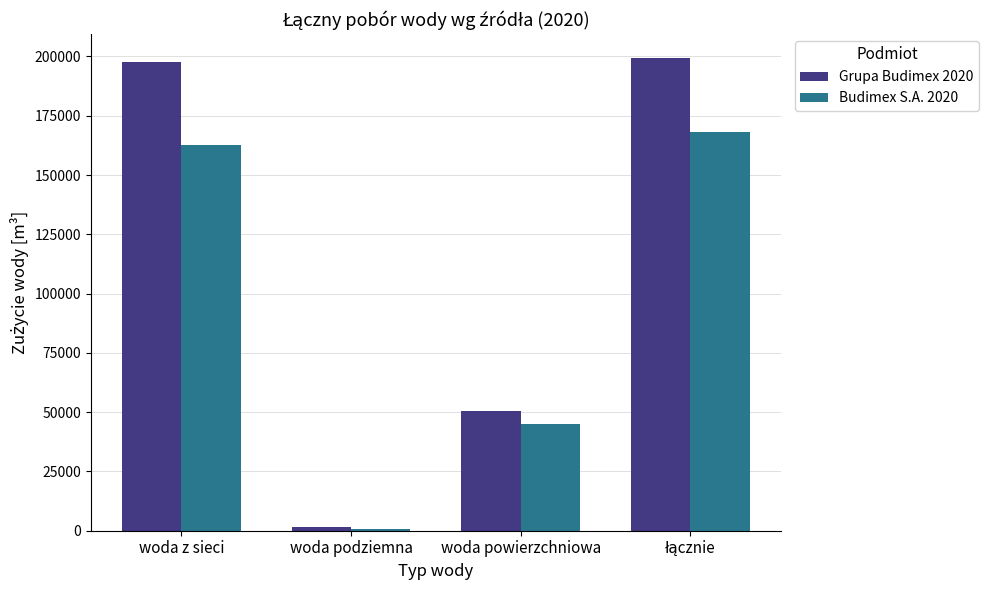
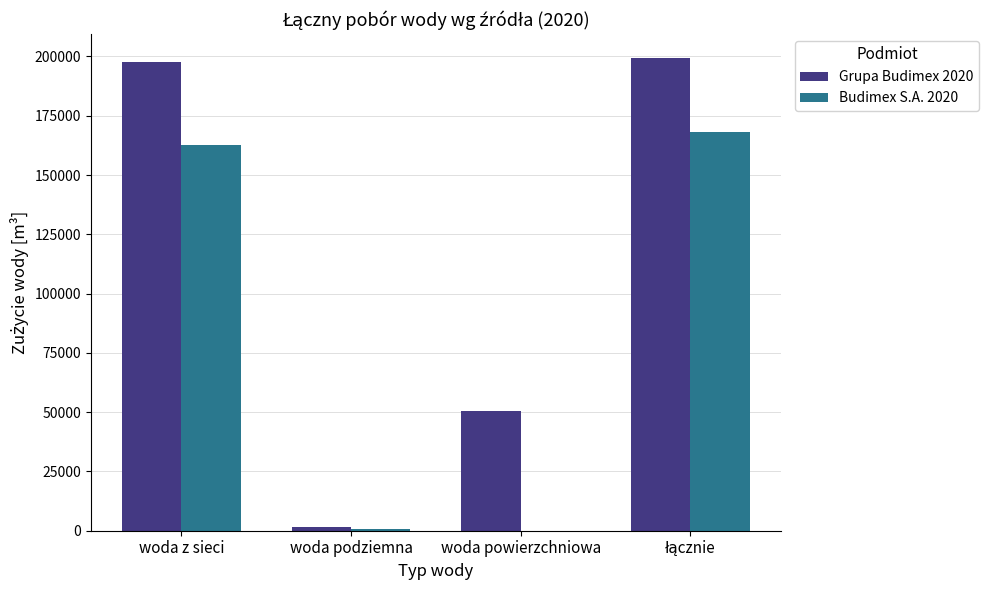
  {
    "Grupa Budimex 2020": {
      "woda z sieci": 198000,
      "woda podziemna": 2000,
      "woda powierzchniowa": 51000,
      "łącznie": 200000
    },
    "Budimex S.A. 2020": {
      "woda z sieci": 163000,
-     "woda powierzchniowa": 45000,
+     "woda powierzchniowa": 0,
      "łącznie": 168000
    }
  }
